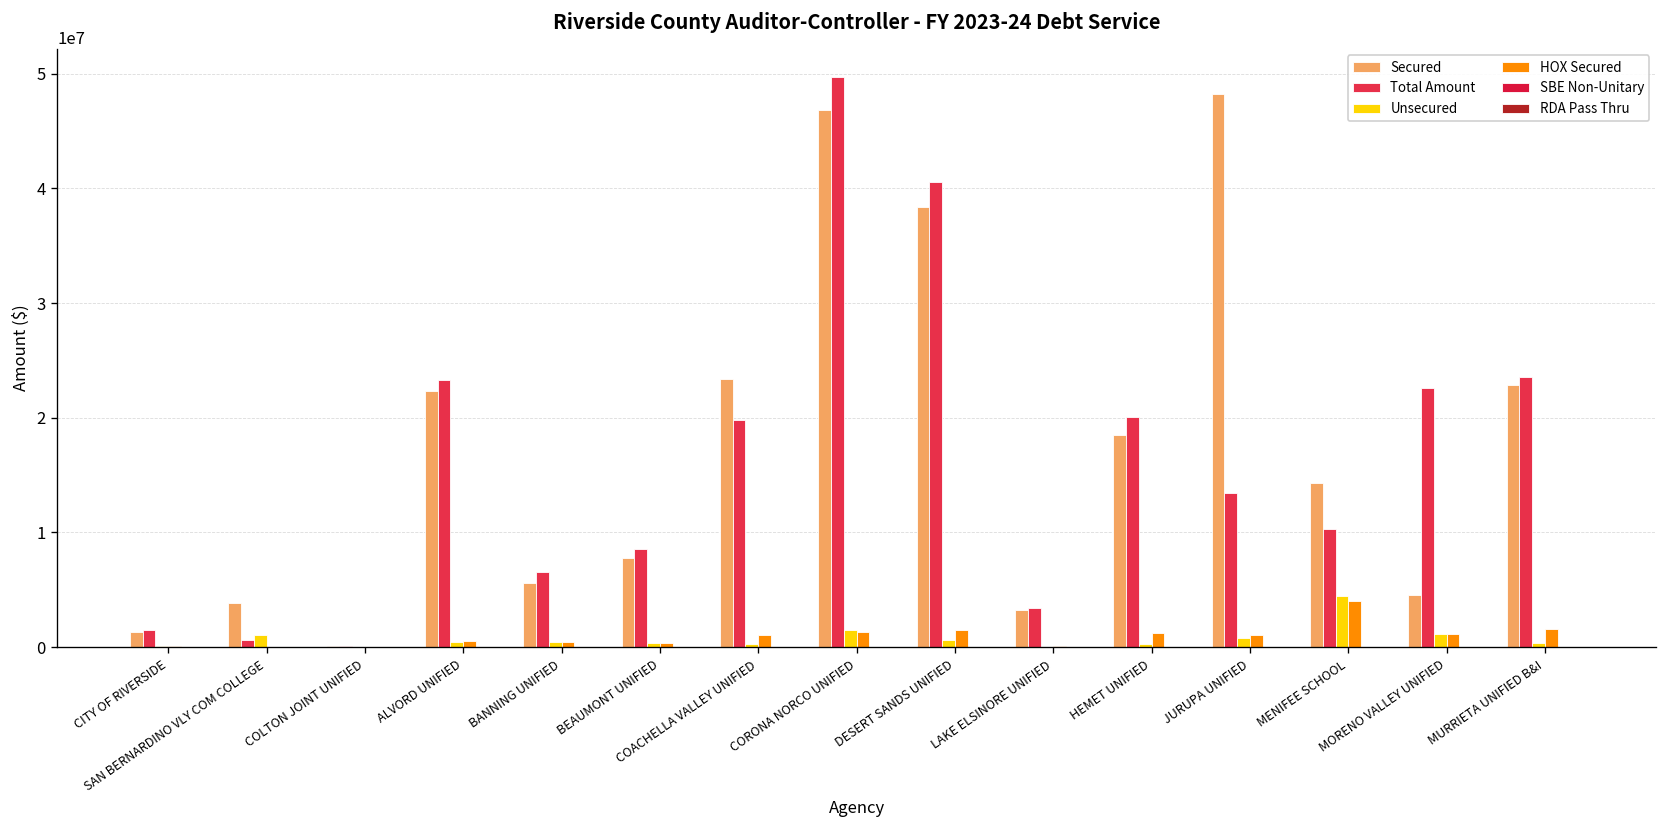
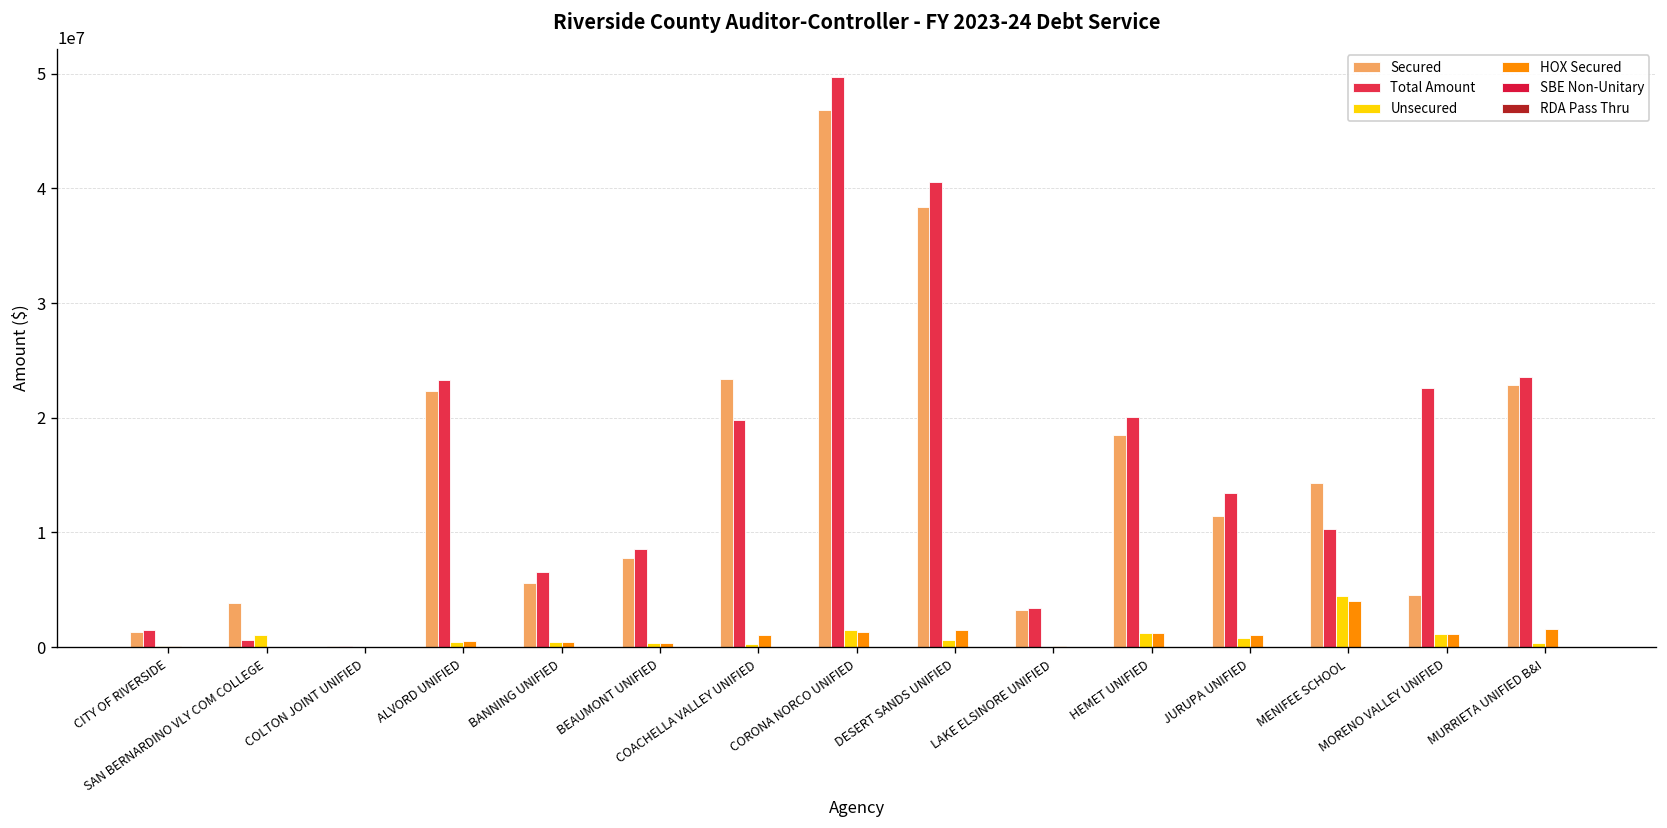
  {
    "Secured": {
      "CITY OF RIVERSIDE": 1000000,
      "SAN BERNARDINO VLY COM COLLEGE": 4000000,
      "ALVORD UNIFIED": 22000000,
      "BANNING UNIFIED": 6000000,
      "BEAUMONT UNIFIED": 8000000,
      "COACHELLA VALLEY UNIFIED": 23000000,
      "CORONA NORCO UNIFIED": 47000000,
      "DESERT SANDS UNIFIED": 38000000,
      "LAKE ELSINORE UNIFIED": 3000000,
      "HEMET UNIFIED": 19000000,
-     "JURUPA UNIFIED": 48000000,
+     "JURUPA UNIFIED": 11000000,
      "MENIFEE SCHOOL": 14000000,
      "MORENO VALLEY UNIFIED": 5000000,
      "MURRIETA UNIFIED B&I": 23000000
    },
    "Unsecured": {
      "SAN BERNARDINO VLY COM COLLEGE": 1000000,
      "ALVORD UNIFIED": 0,
      "BANNING UNIFIED": 0,
      "BEAUMONT UNIFIED": 0,
      "COACHELLA VALLEY UNIFIED": 0,
      "CORONA NORCO UNIFIED": 2000000,
      "DESERT SANDS UNIFIED": 1000000,
-     "HEMET UNIFIED": 0,
+     "HEMET UNIFIED": 1000000,
      "JURUPA UNIFIED": 1000000,
      "MENIFEE SCHOOL": 4000000,
      "MORENO VALLEY UNIFIED": 1000000,
      "MURRIETA UNIFIED B&I": 0
    },
    "HOX Secured": {
      "ALVORD UNIFIED": 1000000,
      "BANNING UNIFIED": 0,
      "BEAUMONT UNIFIED": 0,
      "COACHELLA VALLEY UNIFIED": 1000000,
      "CORONA NORCO UNIFIED": 1000000,
      "DESERT SANDS UNIFIED": 2000000,
      "HEMET UNIFIED": 1000000,
      "JURUPA UNIFIED": 1000000,
      "MENIFEE SCHOOL": 4000000,
      "MORENO VALLEY UNIFIED": 1000000,
      "MURRIETA UNIFIED B&I": 2000000
    }
  }
